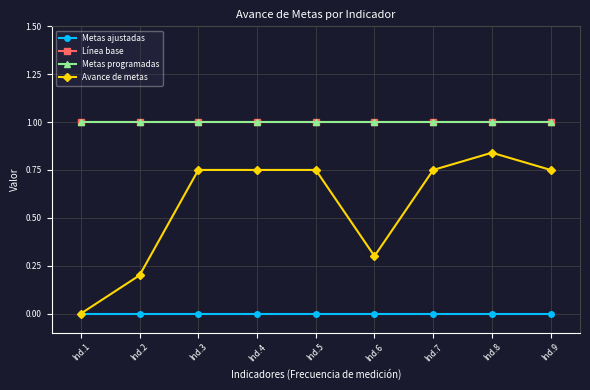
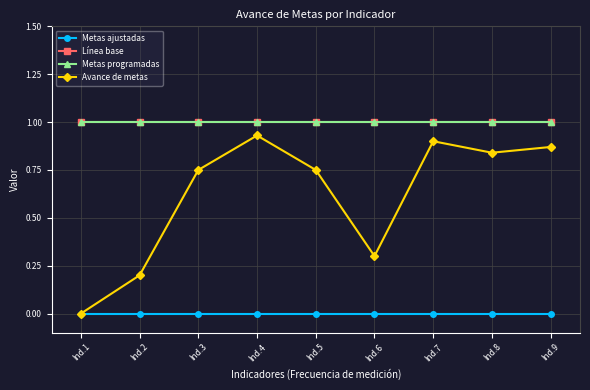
  {
    "Metas ajustadas": {
      "Ind.2": 0.00,
      "Ind.3": 0.00,
      "Ind.4": 0.00,
      "Ind.5": 0.00,
      "Ind.6": 0.00,
      "Ind.7": 0.00,
      "Ind.8": 0.00,
      "Ind.9": 0.00
    },
    "Metas programadas": {
      "Ind.1": 1.00,
      "Ind.2": 1.00,
      "Ind.3": 1.00,
      "Ind.4": 1.00,
      "Ind.5": 1.00,
      "Ind.6": 1.00,
      "Ind.7": 1.00,
      "Ind.8": 1.00,
      "Ind.9": 1.00
    },
    "Avance de metas": {
      "Ind.2": 0.20,
      "Ind.3": 0.75,
-     "Ind.4": 0.75,
+     "Ind.4": 0.93,
      "Ind.5": 0.75,
      "Ind.6": 0.30,
-     "Ind.7": 0.75,
+     "Ind.7": 0.90,
      "Ind.8": 0.84,
-     "Ind.9": 0.75
+     "Ind.9": 0.87
    }
  }
